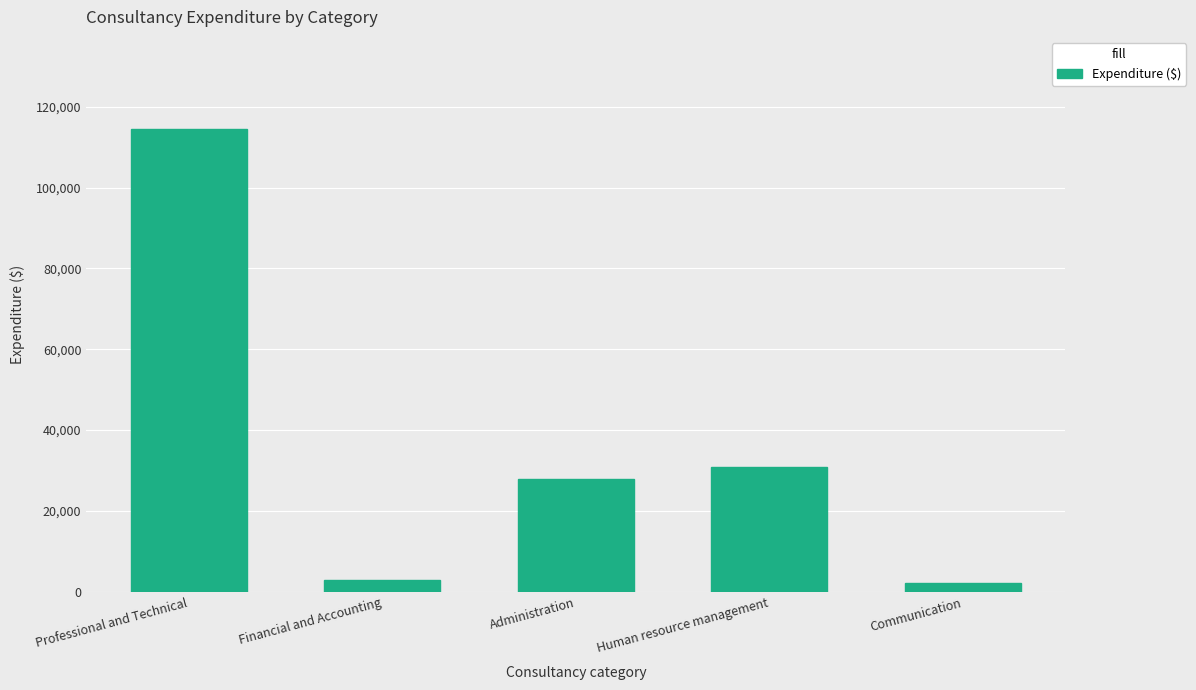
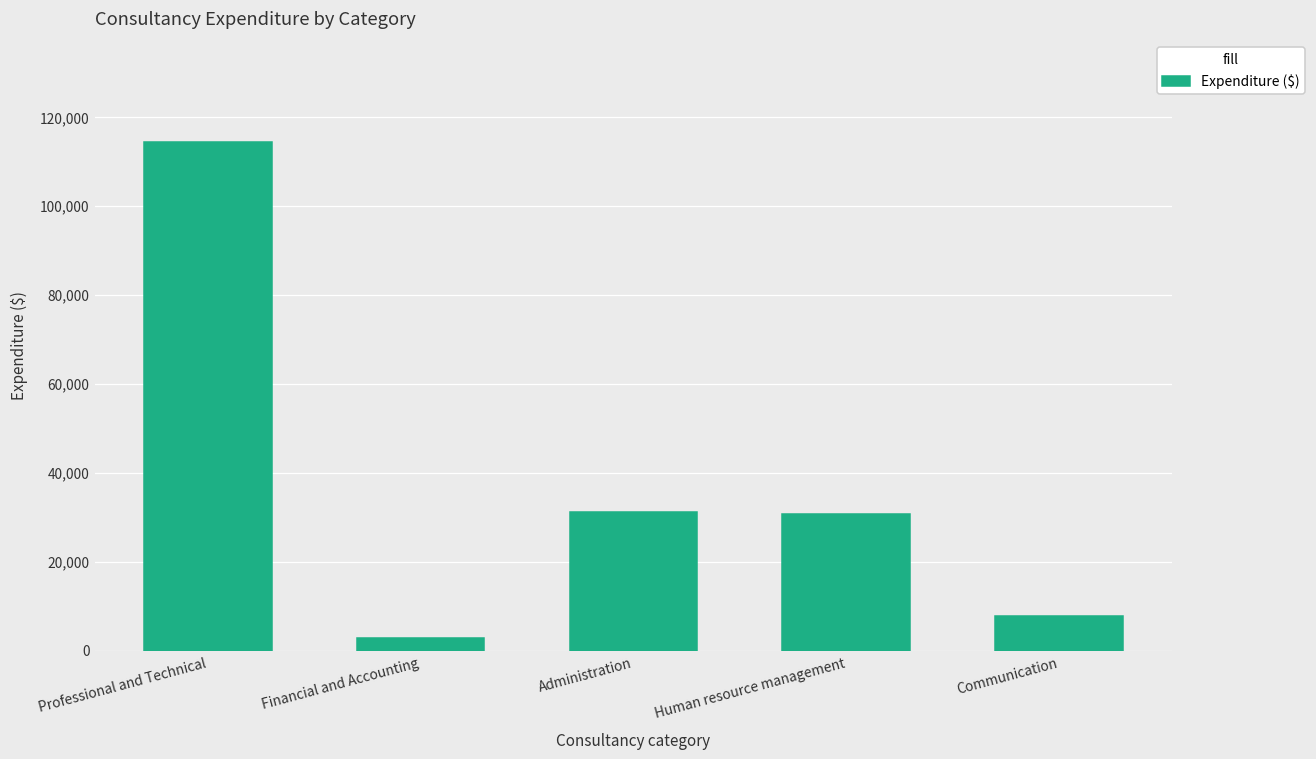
  {
    "Professional and Technical": "114,000",
    "Financial and Accounting": "3,000",
-   "Administration": "28,000",
+   "Administration": "31,000",
    "Human resource management": "31,000",
-   "Communication": "2,000"
+   "Communication": "8,000"
  }
